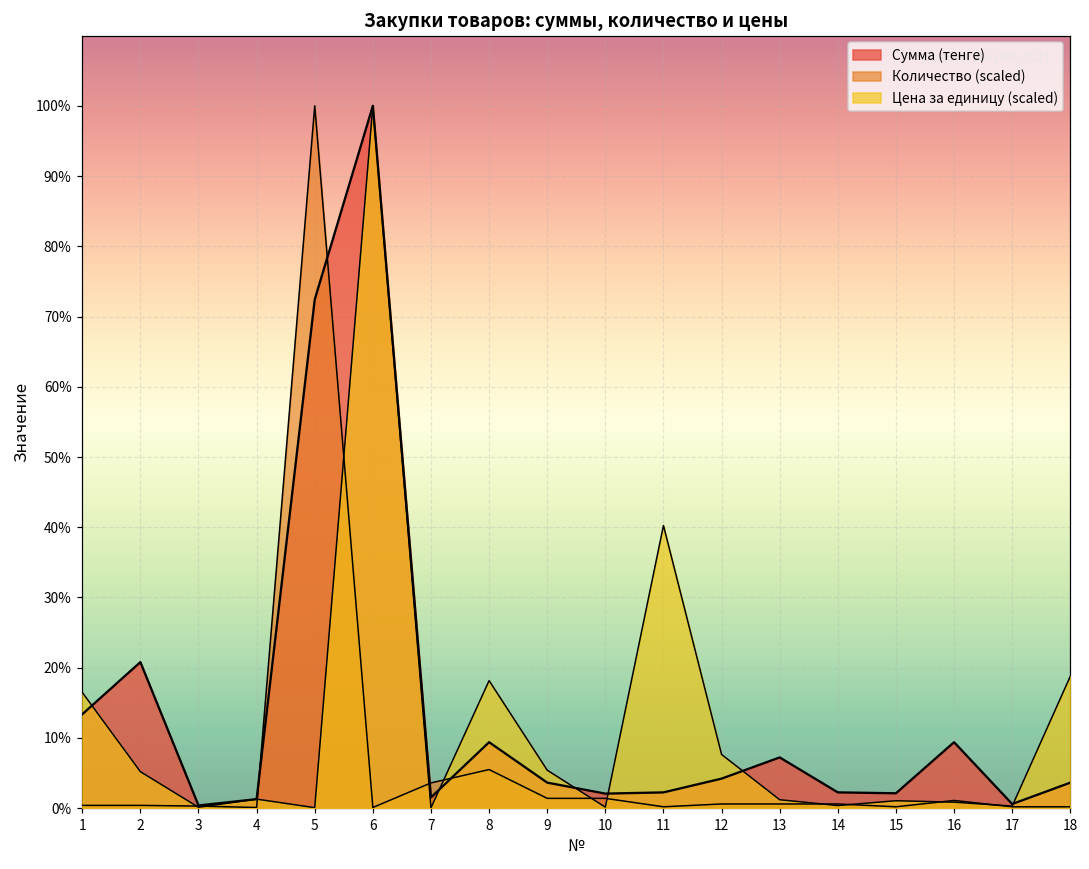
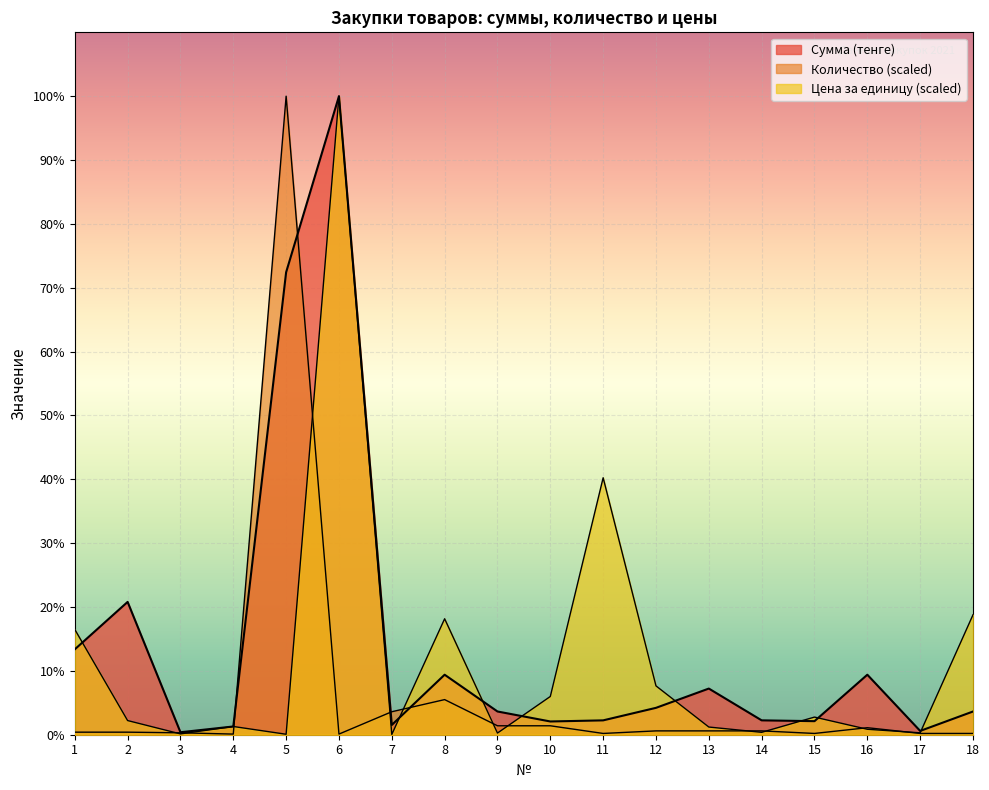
  {
    "Цена за единицу (scaled)": {
      "1": "16%",
-     "2": "5%",
+     "2": "2%",
      "5": "0%",
      "7": "0%",
      "8": "18%",
-     "9": "5%",
-     "10": "0%",
+     "9": "0%",
+     "10": "6%",
      "11": "40%",
      "12": "8%",
      "13": "1%",
-     "15": "1%",
+     "15": "3%",
      "18": "19%"
    }
  }
